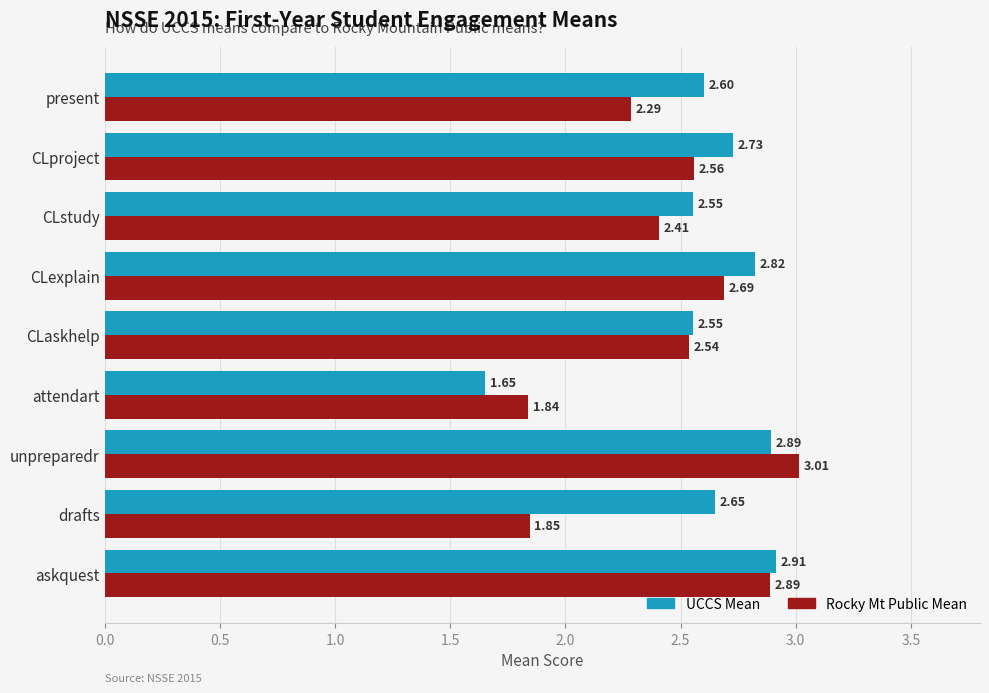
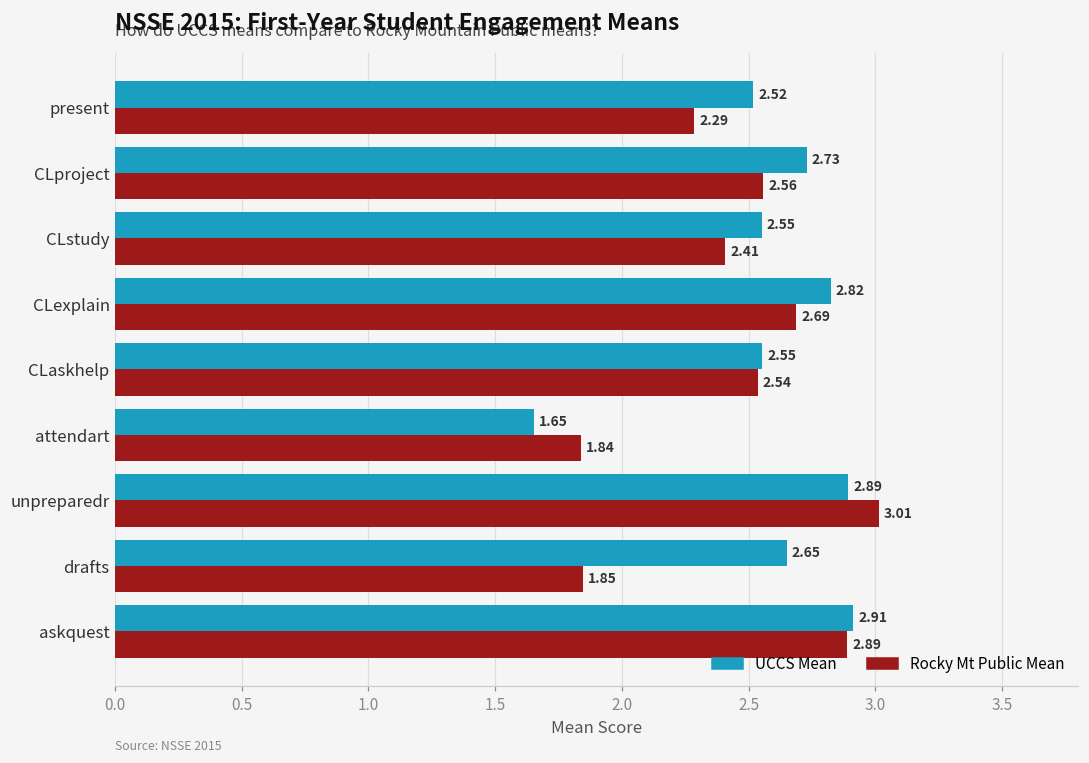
  {
    "UCCS Mean": {
-     "present": 2.60,
+     "present": 2.52,
      "CLproject": 2.73,
      "CLstudy": 2.55,
      "CLexplain": 2.82,
      "CLaskhelp": 2.55,
      "attendart": 1.65,
      "unpreparedr": 2.89,
      "drafts": 2.65,
      "askquest": 2.91
    },
    "Rocky Mt Public Mean": {
      "present": 2.29,
      "CLproject": 2.56,
      "CLstudy": 2.41,
      "CLexplain": 2.69,
      "CLaskhelp": 2.54,
      "attendart": 1.84,
      "unpreparedr": 3.01,
      "drafts": 1.85,
      "askquest": 2.89
    }
  }
